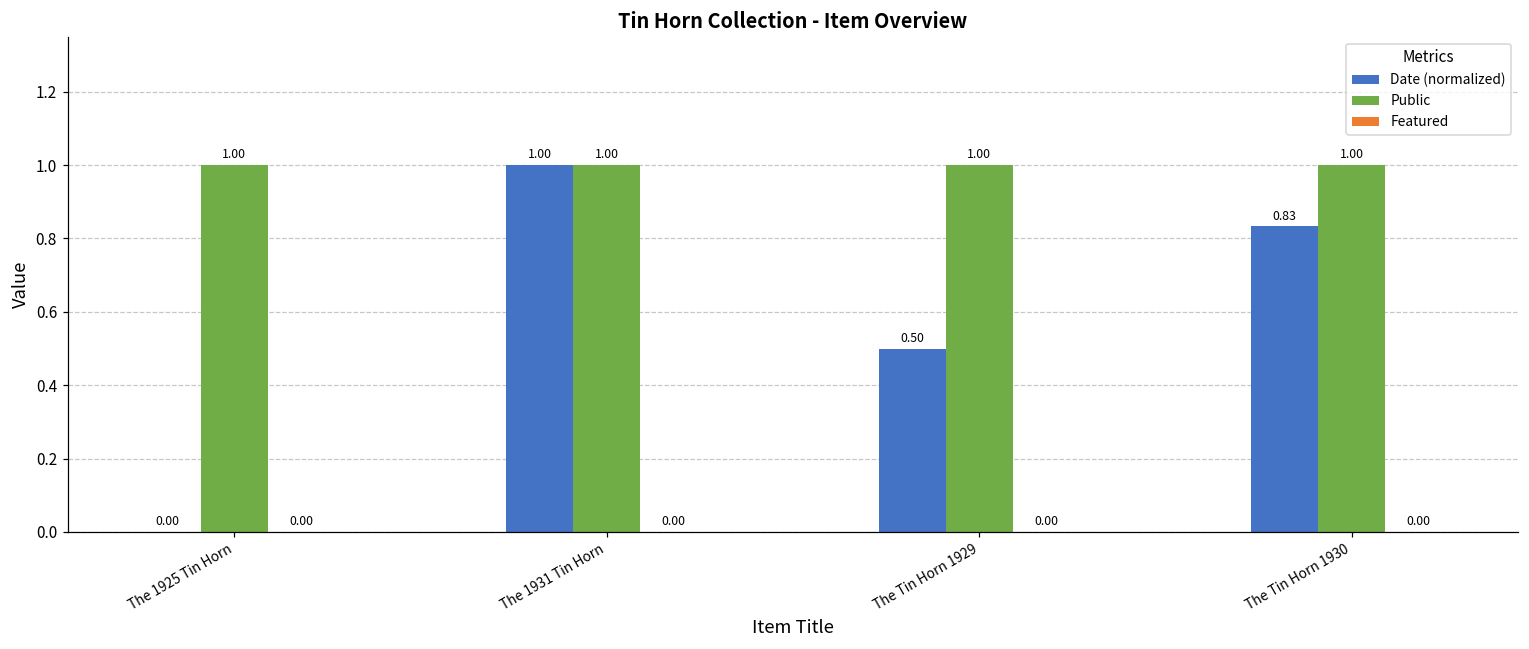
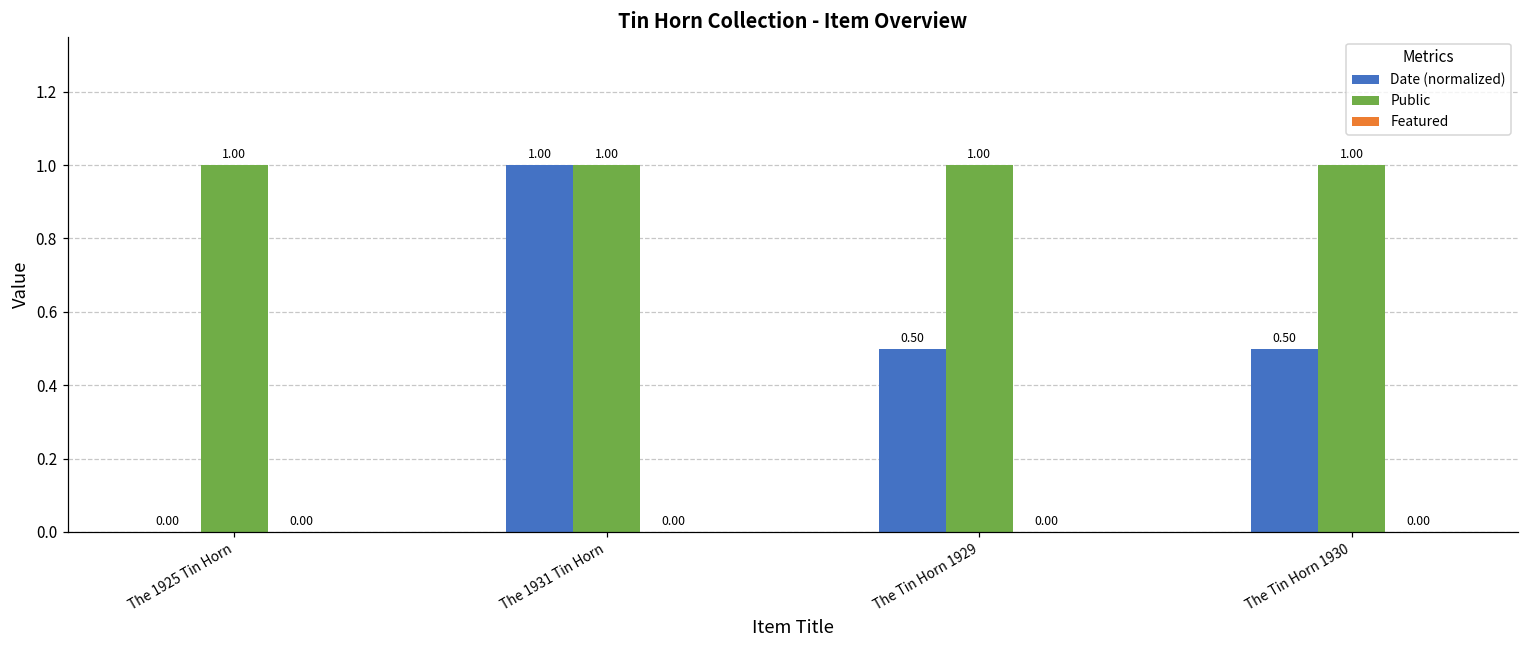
  {
    "Date (normalized)": {
      "The 1925 Tin Horn": 0.00,
      "The 1931 Tin Horn": 1.00,
      "The Tin Horn 1929": 0.50,
-     "The Tin Horn 1930": 0.83
+     "The Tin Horn 1930": 0.50
    },
    "Public": {
      "The 1925 Tin Horn": 1.00,
      "The 1931 Tin Horn": 1.00,
      "The Tin Horn 1929": 1.00,
      "The Tin Horn 1930": 1.00
    },
    "Featured": {
      "The 1925 Tin Horn": 0.00,
      "The 1931 Tin Horn": 0.00,
      "The Tin Horn 1929": 0.00,
      "The Tin Horn 1930": 0.00
    }
  }
